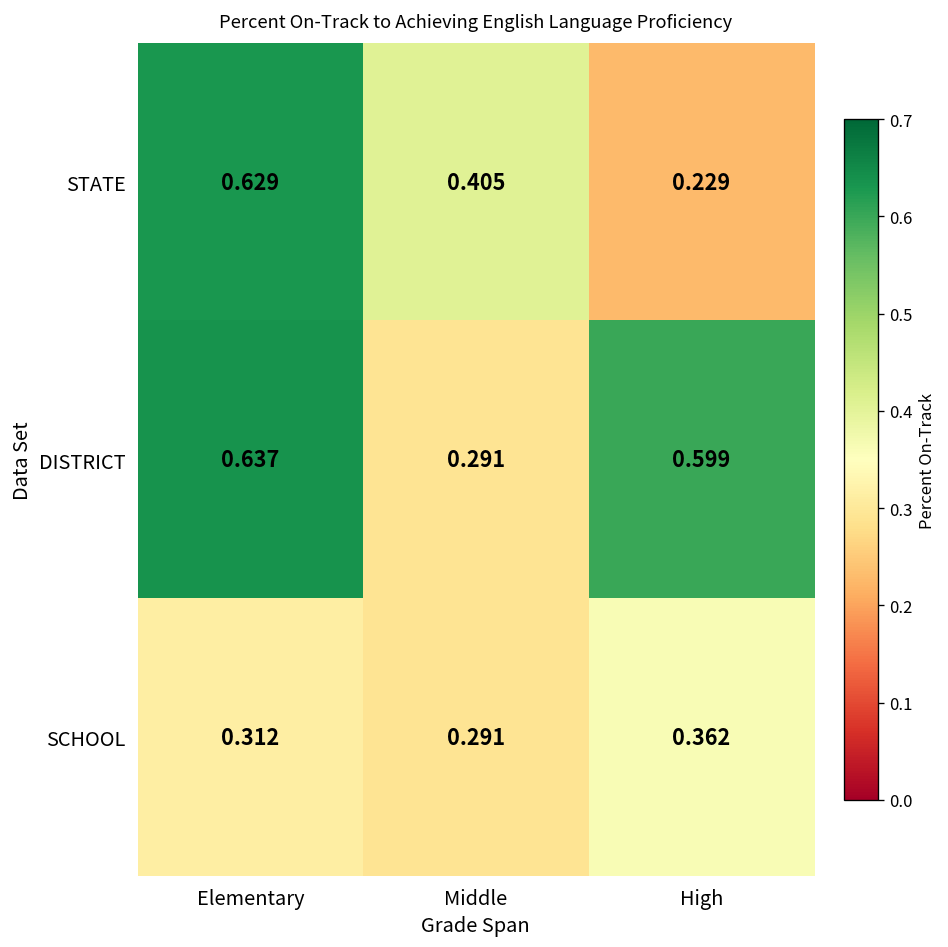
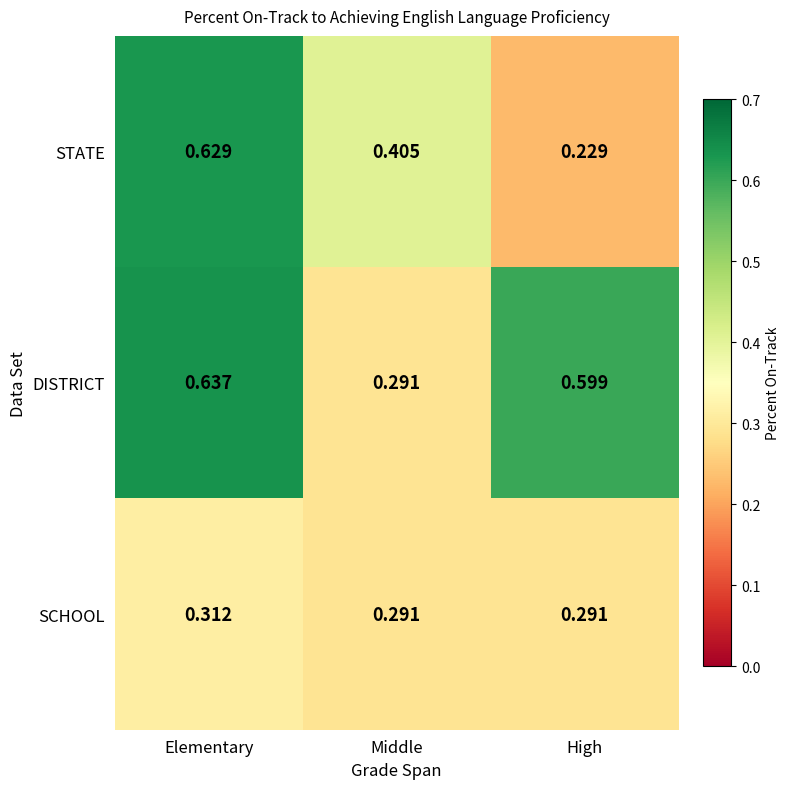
  {
    "STATE": {
      "Elementary": 0.629,
      "Middle": 0.405,
      "High": 0.229
    },
    "DISTRICT": {
      "Elementary": 0.637,
      "Middle": 0.291,
      "High": 0.599
    },
    "SCHOOL": {
      "Elementary": 0.312,
      "Middle": 0.291,
-     "High": 0.362
+     "High": 0.291
    }
  }
